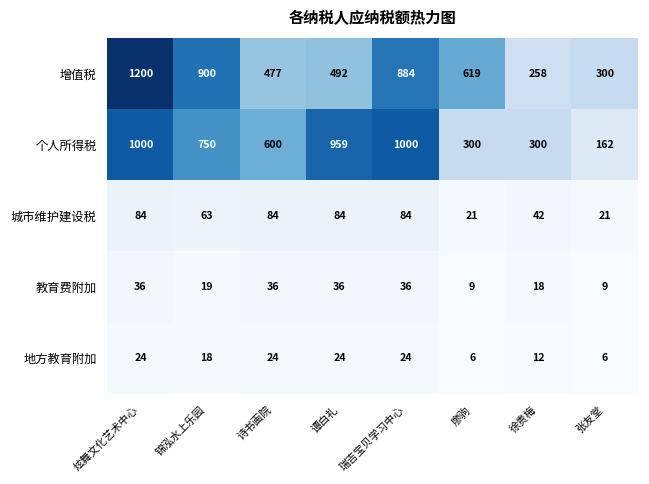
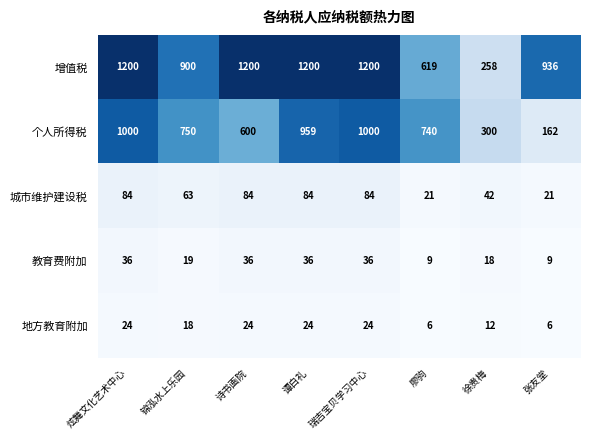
  {
    "增值税": {
      "炫舞文化艺术中心": 1200,
      "锦泓水上乐园": 900,
-     "诗书画院": 477,
-     "谭白礼": 492,
-     "瑞吉宝贝学习中心": 884,
+     "诗书画院": 1200,
+     "谭白礼": 1200,
+     "瑞吉宝贝学习中心": 1200,
      "廖驹": 619,
      "徐贵梅": 258,
-     "张友堂": 300
+     "张友堂": 936
    },
    "个人所得税": {
      "炫舞文化艺术中心": 1000,
      "锦泓水上乐园": 750,
      "诗书画院": 600,
      "谭白礼": 959,
      "瑞吉宝贝学习中心": 1000,
-     "廖驹": 300,
+     "廖驹": 740,
      "徐贵梅": 300,
      "张友堂": 162
    },
    "城市维护建设税": {
      "炫舞文化艺术中心": 84,
      "锦泓水上乐园": 63,
      "诗书画院": 84,
      "谭白礼": 84,
      "瑞吉宝贝学习中心": 84,
      "廖驹": 21,
      "徐贵梅": 42,
      "张友堂": 21
    },
    "教育费附加": {
      "炫舞文化艺术中心": 36,
      "锦泓水上乐园": 19,
      "诗书画院": 36,
      "谭白礼": 36,
      "瑞吉宝贝学习中心": 36,
      "廖驹": 9,
      "徐贵梅": 18,
      "张友堂": 9
    },
    "地方教育附加": {
      "炫舞文化艺术中心": 24,
      "锦泓水上乐园": 18,
      "诗书画院": 24,
      "谭白礼": 24,
      "瑞吉宝贝学习中心": 24,
      "廖驹": 6,
      "徐贵梅": 12,
      "张友堂": 6
    }
  }
